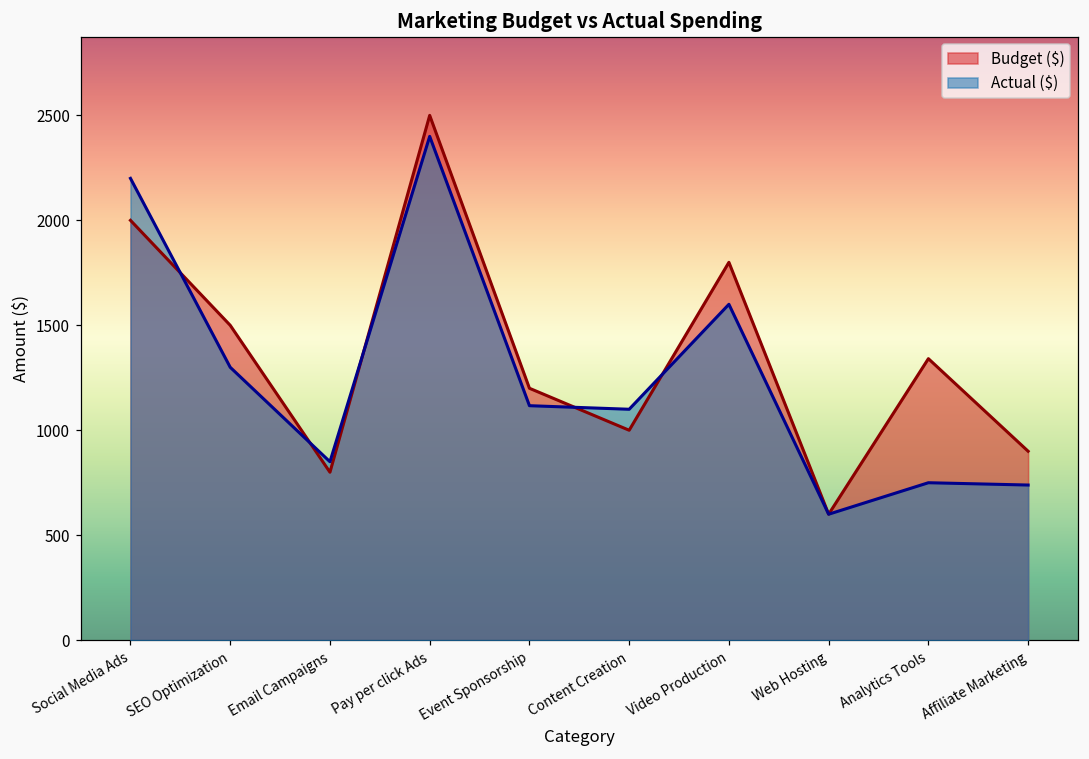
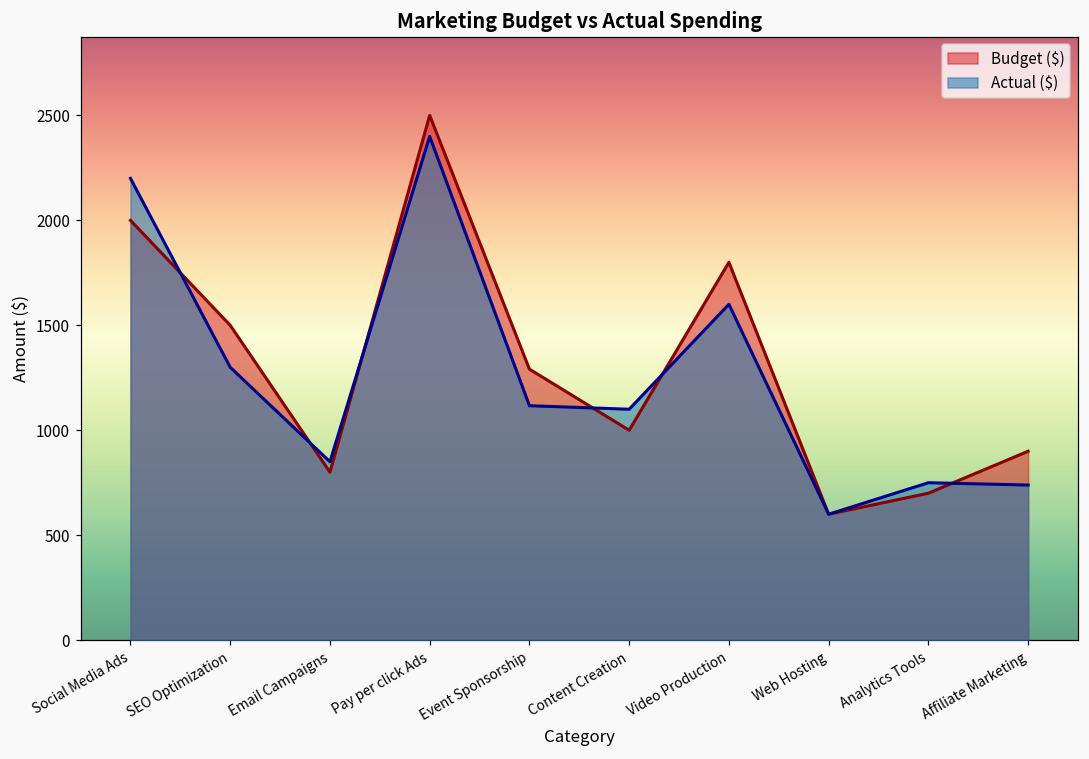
  {
    "Budget ($)": {
      "Social Media Ads": 2000,
      "SEO Optimization": 1500,
      "Email Campaigns": 800,
      "Pay per click Ads": 2500,
-     "Event Sponsorship": 1200,
+     "Event Sponsorship": 1290,
      "Content Creation": 1000,
      "Video Production": 1800,
-     "Analytics Tools": 1340,
+     "Analytics Tools": 700,
      "Affiliate Marketing": 900
    },
    "Actual ($)": {
      "Social Media Ads": 2200,
      "SEO Optimization": 1300,
      "Email Campaigns": 850,
      "Pay per click Ads": 2400,
      "Event Sponsorship": 1120,
      "Content Creation": 1100,
      "Video Production": 1600,
      "Analytics Tools": 750,
      "Affiliate Marketing": 740
    }
  }
